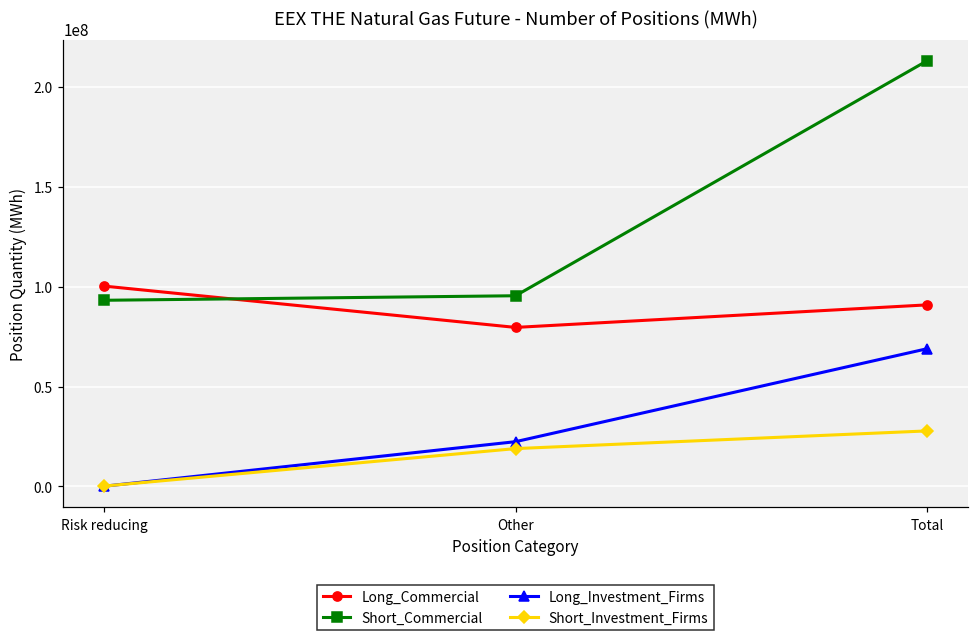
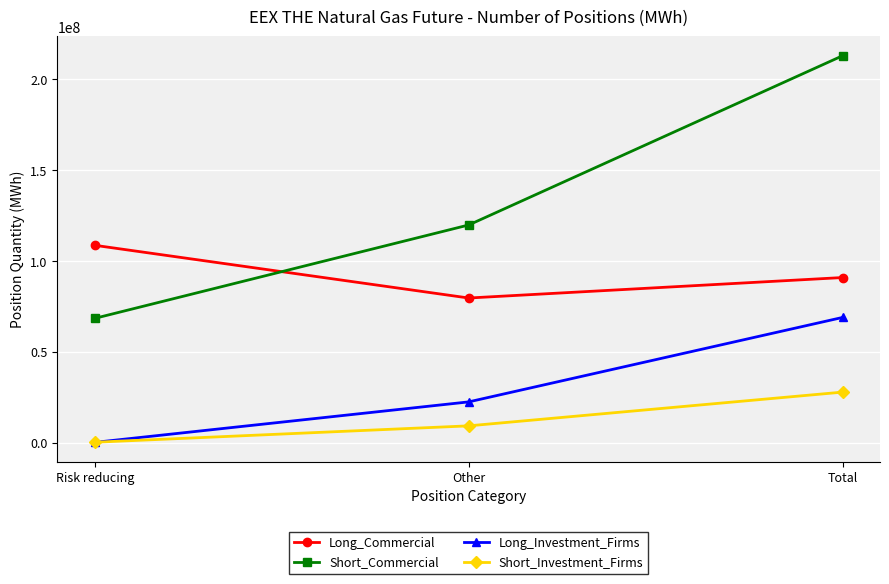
  {
    "Long_Commercial": {
-     "Risk reducing": 100000000,
+     "Risk reducing": 109000000,
      "Other": 80000000,
      "Total": 91000000
    },
    "Short_Commercial": {
-     "Risk reducing": 93000000,
-     "Other": 95000000,
+     "Risk reducing": 68000000,
+     "Other": 120000000,
      "Total": 213000000
    },
    "Long_Investment_Firms": {
      "Other": 22000000,
      "Total": 69000000
    },
    "Short_Investment_Firms": {
-     "Other": 19000000,
+     "Other": 9000000,
      "Total": 28000000
    }
  }
